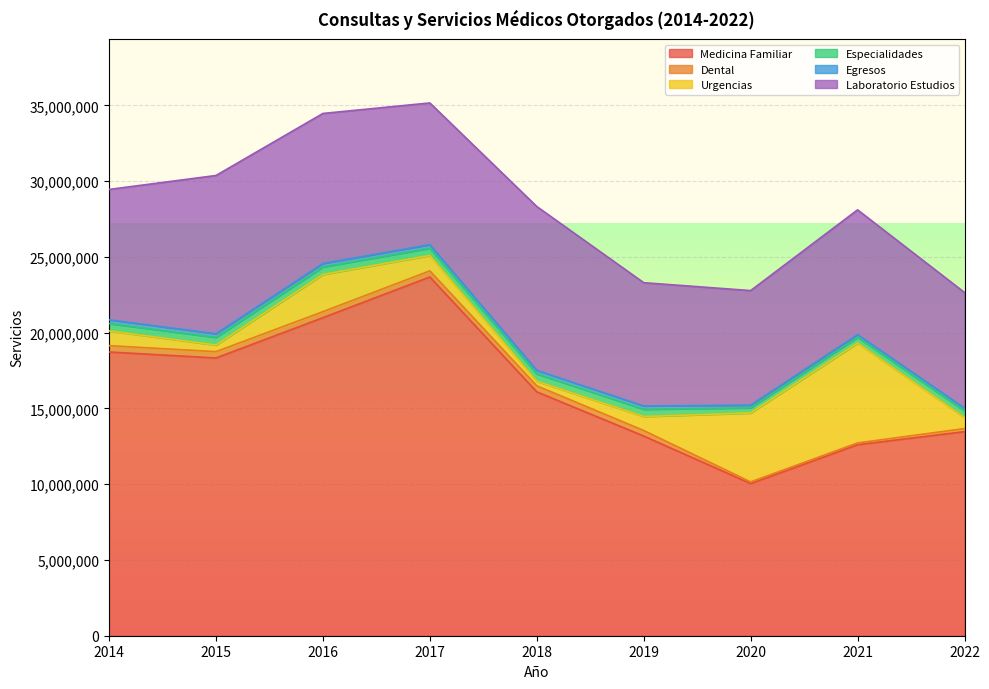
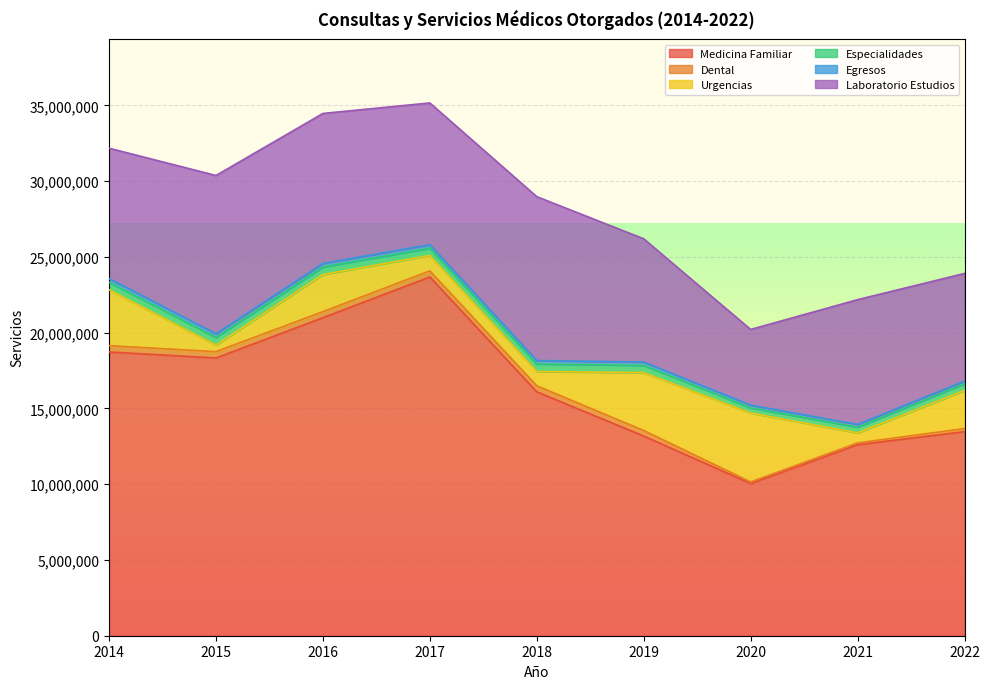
  {
    "Urgencias": {
-     "2014": "1,000,000",
+     "2014": "3,700,000",
      "2015": "400,000",
      "2016": "2,500,000",
      "2017": "1,000,000",
-     "2018": "300,000",
-     "2019": "900,000",
+     "2018": "900,000",
+     "2019": "3,800,000",
      "2020": "4,500,000",
-     "2021": "6,600,000",
-     "2022": "700,000"
+     "2021": "700,000",
+     "2022": "2,500,000"
    },
    "Especialidades": {
      "2014": "500,000",
      "2015": "500,000",
      "2016": "500,000",
      "2017": "500,000",
      "2018": "500,000",
      "2019": "500,000",
      "2020": "300,000",
      "2021": "400,000",
      "2022": "400,000"
    },
    "Egresos": {
      "2014": "200,000",
      "2015": "200,000",
      "2016": "200,000",
      "2017": "200,000",
      "2018": "200,000",
      "2019": "200,000",
      "2020": "200,000",
      "2021": "200,000",
      "2022": "200,000"
    },
    "Laboratorio Estudios": {
      "2014": "8,600,000",
      "2015": "10,400,000",
      "2016": "9,900,000",
      "2017": "9,400,000",
      "2018": "10,800,000",
      "2019": "8,100,000",
-     "2020": "7,600,000",
+     "2020": "5,000,000",
      "2021": "8,200,000",
-     "2022": "7,600,000"
+     "2022": "7,100,000"
    }
  }
